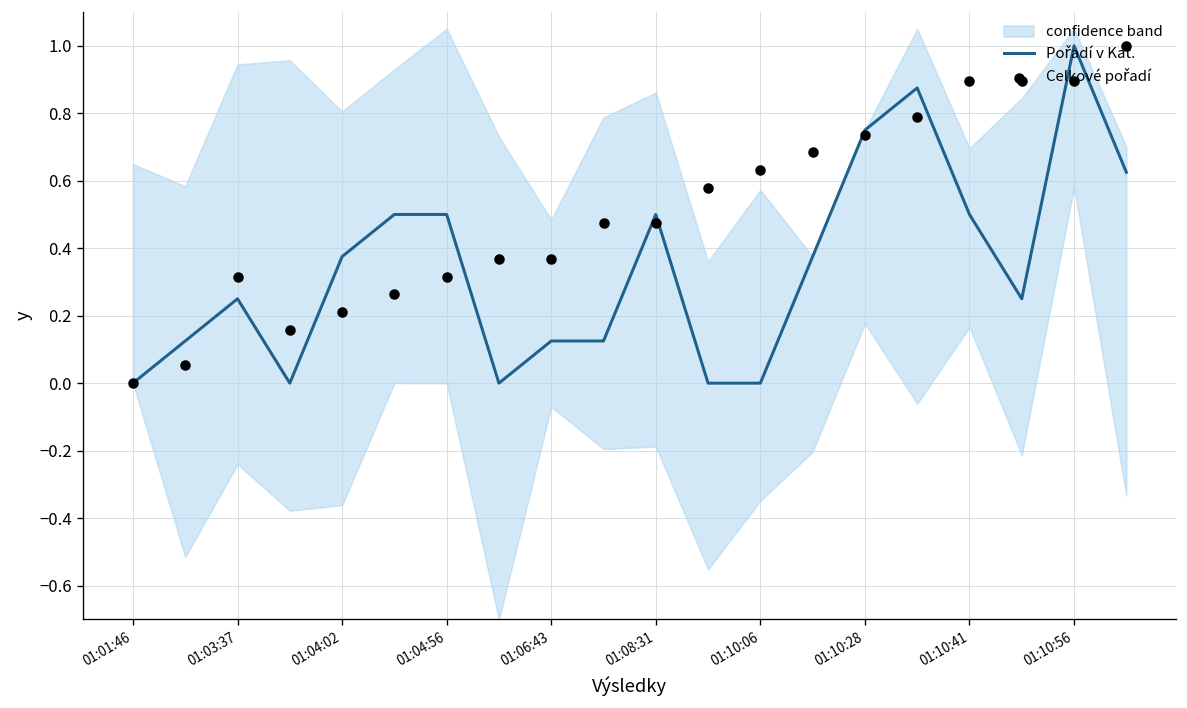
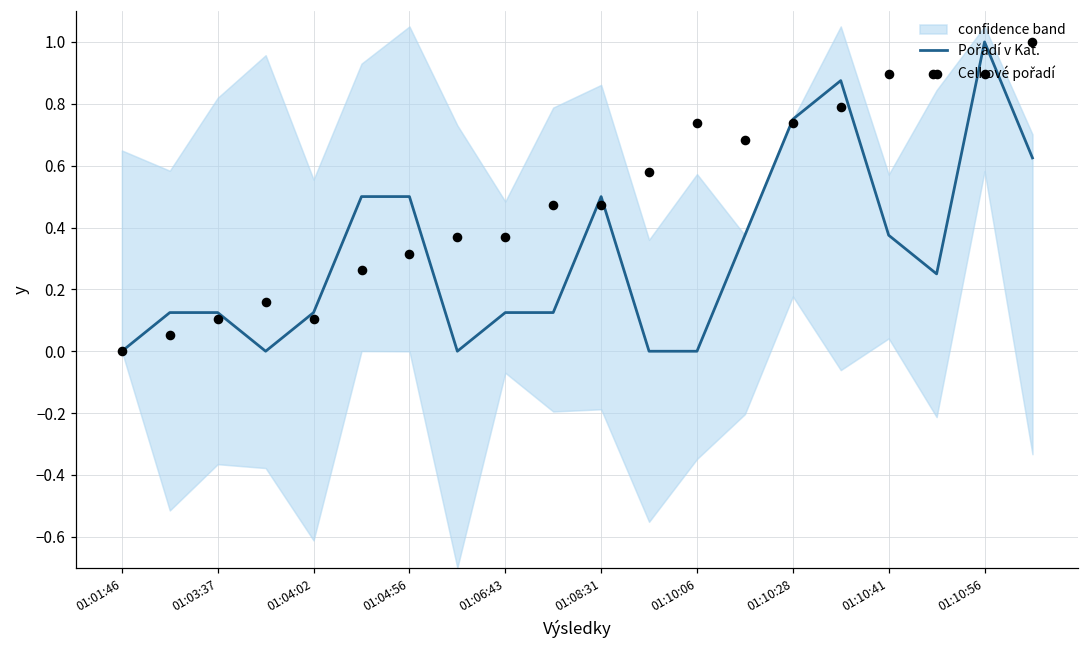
  {
    "confidence band": {
      "01:01:46": 0.65
    },
    "Pořadí v Kat.": {
-     "01:03:37": 0.25,
-     "01:04:02": 0.38,
+     "01:03:37": 0.13,
+     "01:04:02": 0.13,
      "01:04:56": 0.50,
      "01:06:43": 0.13,
      "01:08:31": 0.50,
      "01:10:06": 0.00,
-     "01:10:41": 0.50,
+     "01:10:41": 0.38,
      "01:10:56": 1.00
    },
    "Celkové pořadí": {
-     "01:03:37": 0.32,
-     "01:04:02": 0.21,
-     "01:10:06": 0.63
+     "01:03:37": 0.11,
+     "01:04:02": 0.11,
+     "01:10:06": 0.74
    }
  }
